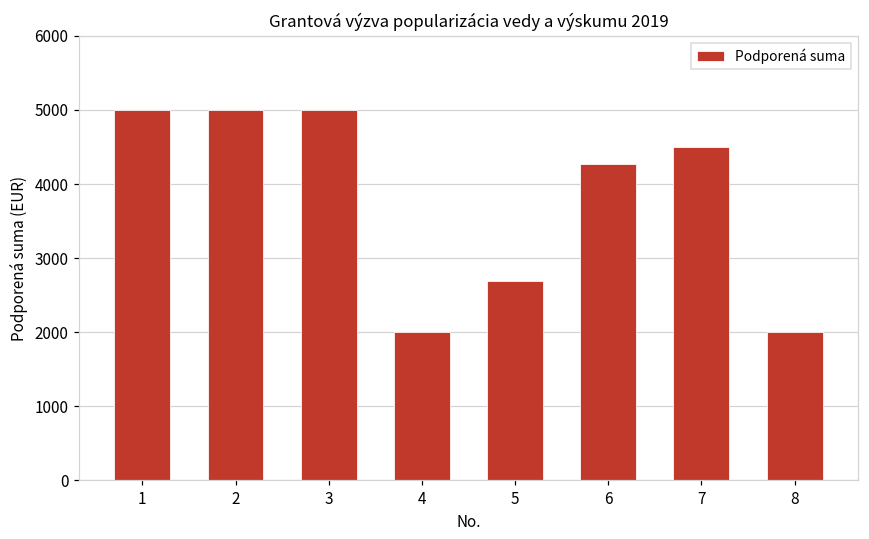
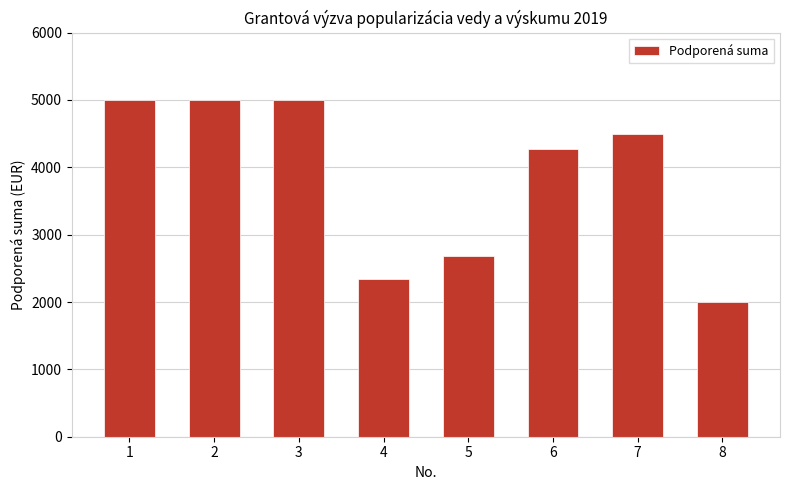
  {
    "1": 5000,
    "2": 5000,
    "3": 5000,
-   "4": 2000,
+   "4": 2300,
    "5": 2700,
    "6": 4300,
    "7": 4500,
    "8": 2000
  }
